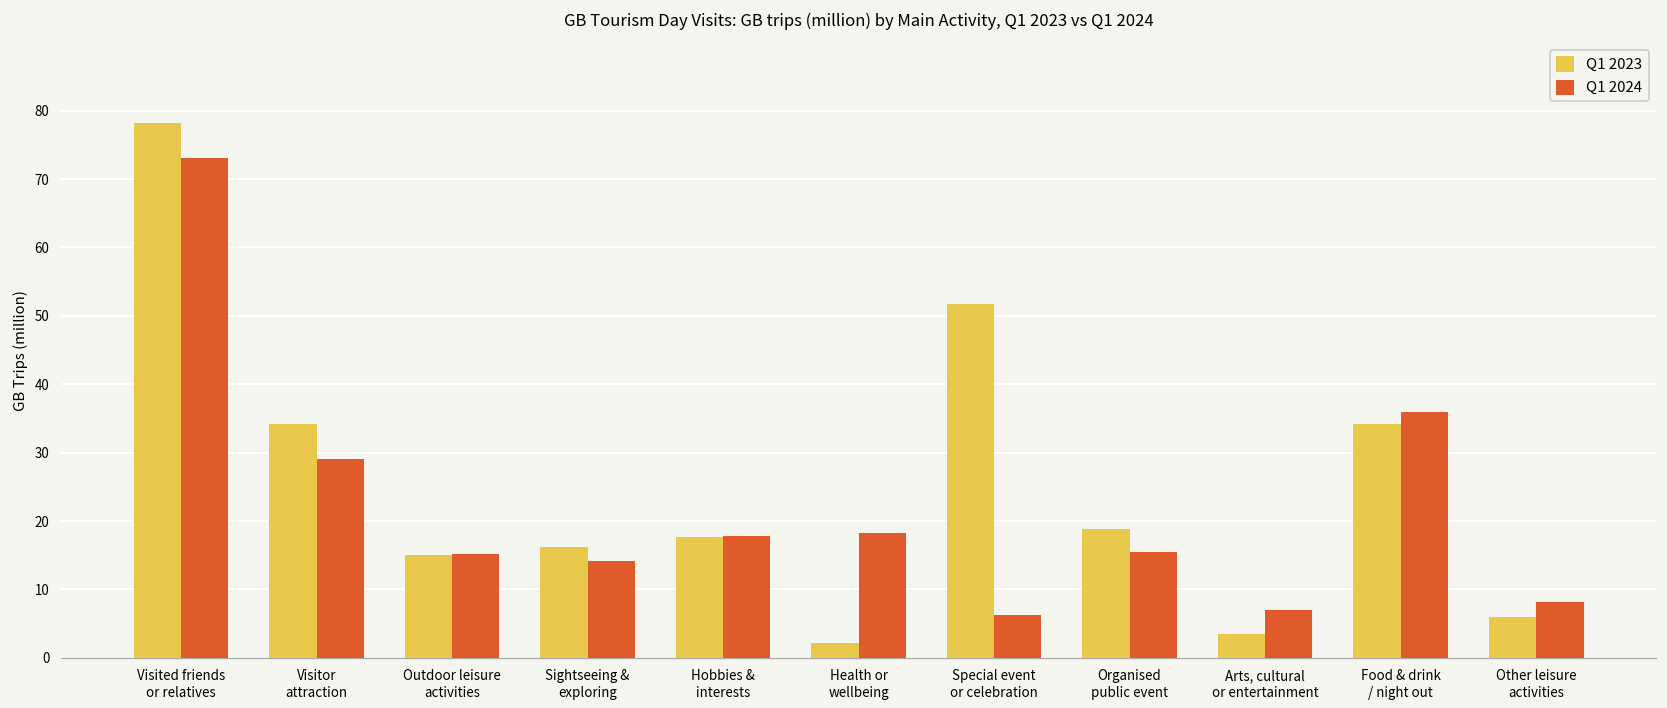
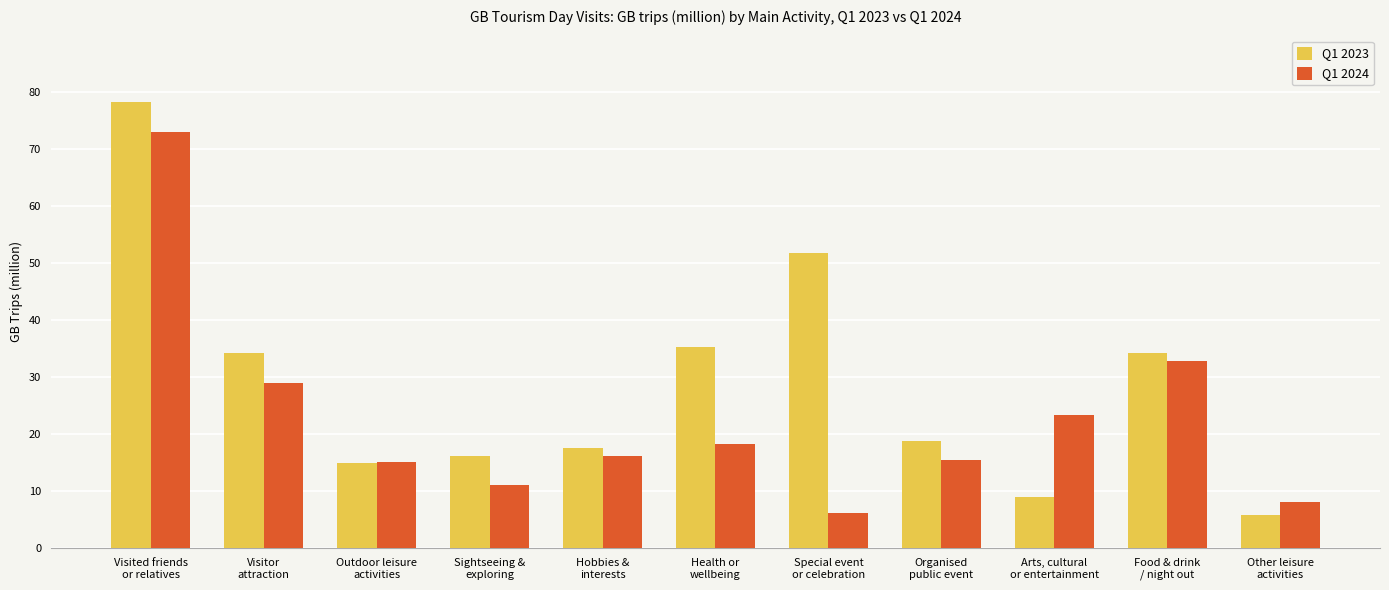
  {
    "Q1 2023": {
      "Visited friends or relatives": 78,
      "Visitor attraction": 34,
      "Outdoor leisure activities": 15,
      "Sightseeing & exploring": 16,
      "Hobbies & interests": 18,
-     "Health or wellbeing": 2,
+     "Health or wellbeing": 35,
      "Special event or celebration": 52,
      "Organised public event": 19,
-     "Arts, cultural or entertainment": 3,
+     "Arts, cultural or entertainment": 9,
      "Food & drink / night out": 34,
      "Other leisure activities": 6
    },
    "Q1 2024": {
      "Visited friends or relatives": 73,
      "Visitor attraction": 29,
      "Outdoor leisure activities": 15,
-     "Sightseeing & exploring": 14,
-     "Hobbies & interests": 18,
+     "Sightseeing & exploring": 11,
+     "Hobbies & interests": 16,
      "Health or wellbeing": 18,
      "Special event or celebration": 6,
      "Organised public event": 16,
-     "Arts, cultural or entertainment": 7,
-     "Food & drink / night out": 36,
+     "Arts, cultural or entertainment": 23,
+     "Food & drink / night out": 33,
      "Other leisure activities": 8
    }
  }
